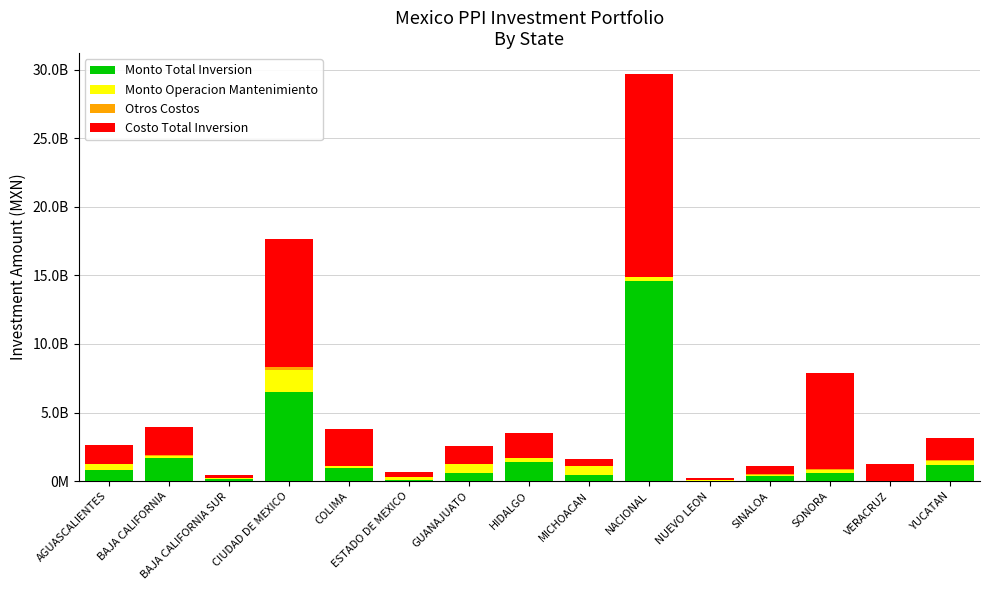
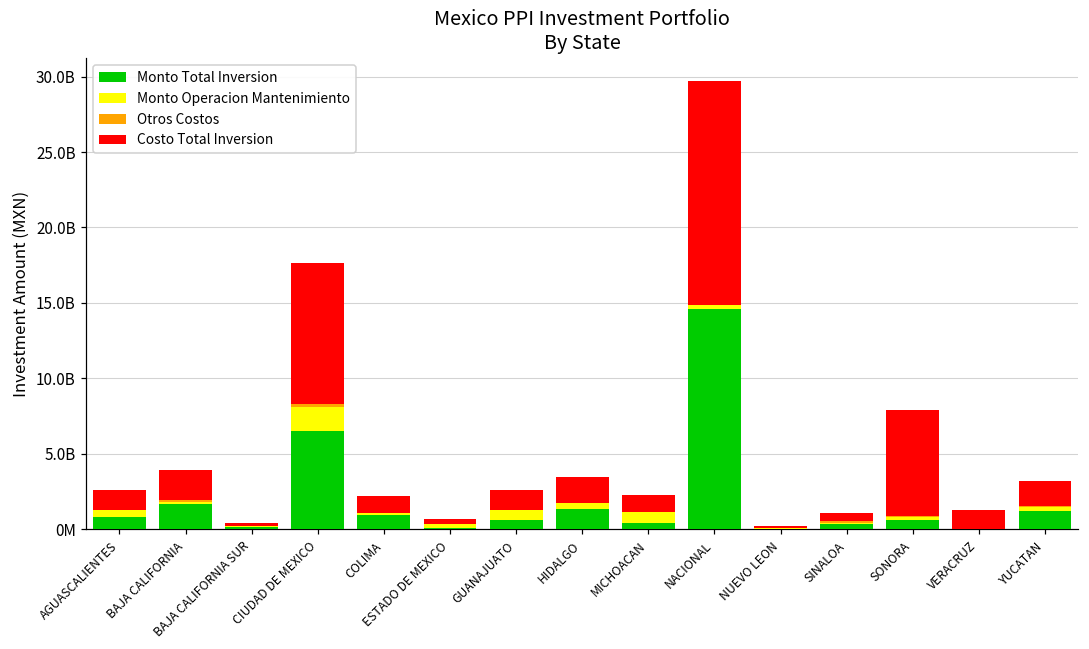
  {
    "Monto Total Inversion": {
      "AGUASCALIENTES": 800000000,
      "BAJA CALIFORNIA": 1700000000,
      "CIUDAD DE MEXICO": 6500000000,
      "COLIMA": 1000000000,
      "GUANAJUATO": 600000000,
      "HIDALGO": 1400000000,
      "MICHOACAN": 400000000,
      "NACIONAL": 14600000000,
      "SINALOA": 300000000,
      "SONORA": 600000000,
      "YUCATAN": 1200000000
    },
    "Monto Operacion Mantenimiento": {
      "AGUASCALIENTES": 500000000,
      "CIUDAD DE MEXICO": 1600000000,
      "ESTADO DE MEXICO": 200000000,
      "GUANAJUATO": 700000000,
      "HIDALGO": 400000000,
      "MICHOACAN": 700000000,
      "NACIONAL": 300000000,
      "SONORA": 200000000,
      "VERACRUZ": 0,
      "YUCATAN": 300000000
    },
    "Otros Costos": {
      "AGUASCALIENTES": 0,
      "BAJA CALIFORNIA SUR": 0,
      "CIUDAD DE MEXICO": 200000000,
      "COLIMA": 0,
      "GUANAJUATO": 0,
      "HIDALGO": 0,
      "MICHOACAN": 0,
      "NACIONAL": 0,
      "VERACRUZ": 0
    },
    "Costo Total Inversion": {
      "AGUASCALIENTES": 1300000000,
      "BAJA CALIFORNIA": 2000000000,
      "BAJA CALIFORNIA SUR": 200000000,
      "CIUDAD DE MEXICO": 9300000000,
-     "COLIMA": 2700000000,
+     "COLIMA": 1100000000,
      "ESTADO DE MEXICO": 300000000,
      "GUANAJUATO": 1300000000,
      "HIDALGO": 1800000000,
-     "MICHOACAN": 500000000,
+     "MICHOACAN": 1100000000,
      "NACIONAL": 14800000000,
      "SINALOA": 600000000,
      "SONORA": 7000000000,
      "VERACRUZ": 1200000000,
      "YUCATAN": 1600000000
    }
  }
